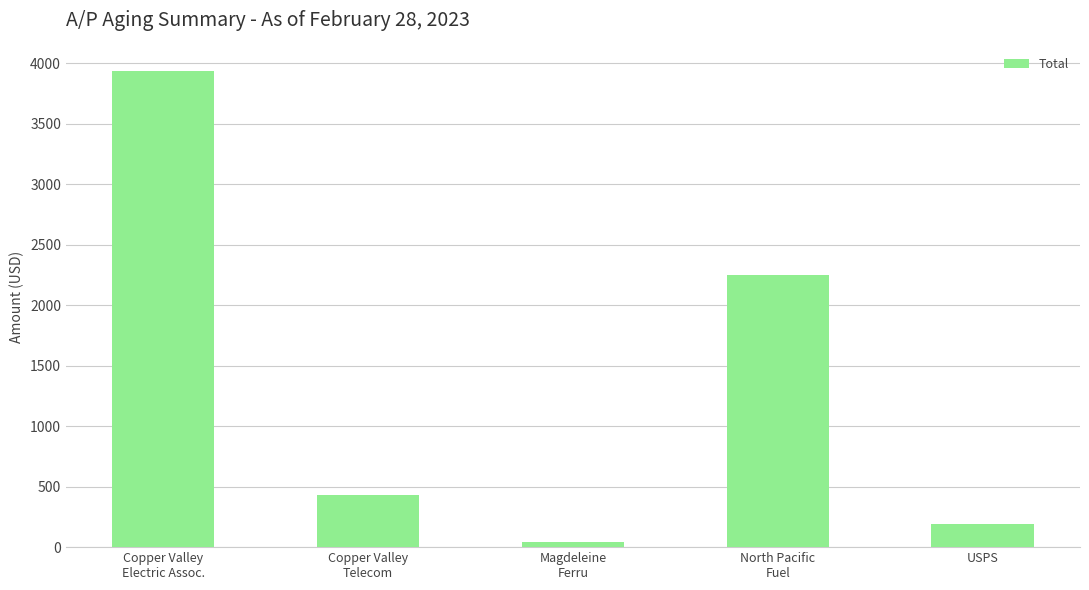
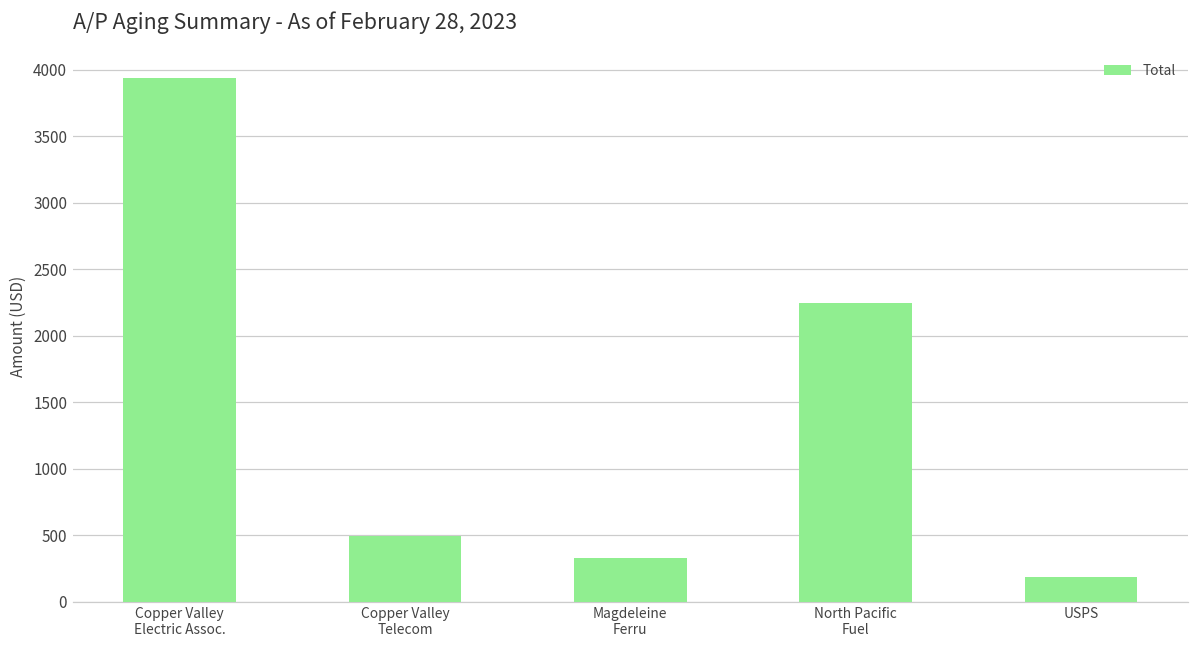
  {
    "Copper Valley Electric Assoc.": 3940,
-   "Copper Valley Telecom": 430,
-   "Magdeleine Ferru": 40,
+   "Copper Valley Telecom": 500,
+   "Magdeleine Ferru": 330,
    "North Pacific Fuel": 2250,
    "USPS": 190
  }
